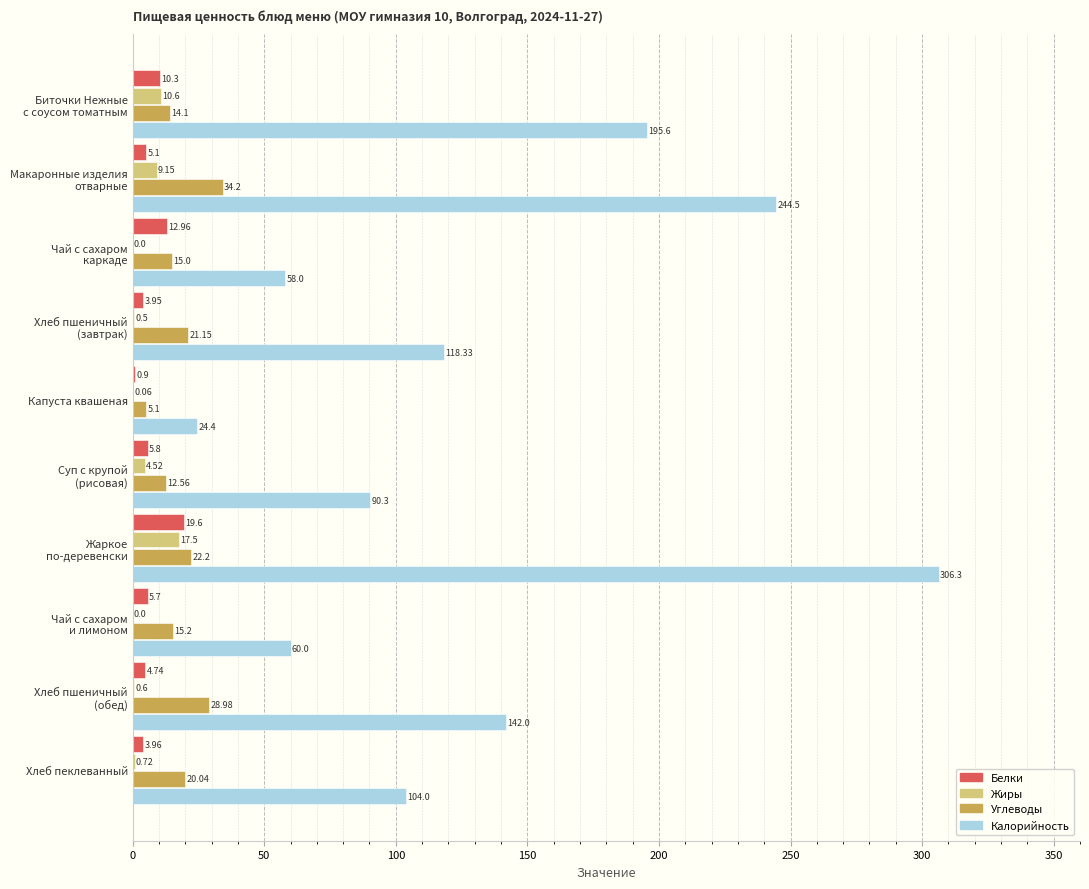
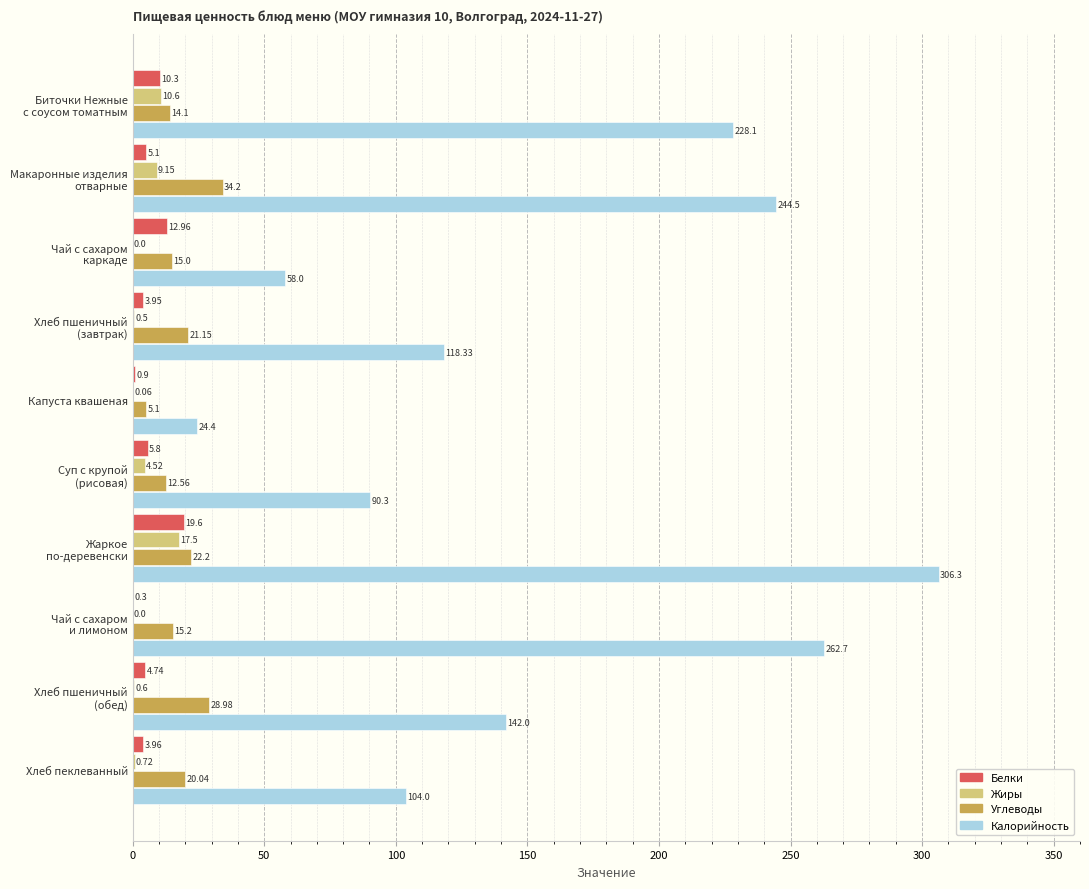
  {
    "Белки": {
      "Биточки Нежные с соусом томатным": 10.3,
      "Макаронные изделия отварные": 5.1,
      "Чай с сахаром каркаде": 12.96,
      "Хлеб пшеничный (завтрак)": 3.95,
      "Капуста квашеная": 0.9,
      "Суп с крупой (рисовая)": 5.8,
      "Жаркое по-деревенски": 19.6,
-     "Чай с сахаром и лимоном": 5.7,
+     "Чай с сахаром и лимоном": 0.3,
      "Хлеб пшеничный (обед)": 4.74,
      "Хлеб пеклеванный": 3.96
    },
    "Калорийность": {
-     "Биточки Нежные с соусом томатным": 195.6,
+     "Биточки Нежные с соусом томатным": 228.1,
      "Макаронные изделия отварные": 244.5,
      "Чай с сахаром каркаде": 58.0,
      "Хлеб пшеничный (завтрак)": 118.33,
      "Капуста квашеная": 24.4,
      "Суп с крупой (рисовая)": 90.3,
      "Жаркое по-деревенски": 306.3,
-     "Чай с сахаром и лимоном": 60.0,
+     "Чай с сахаром и лимоном": 262.7,
      "Хлеб пшеничный (обед)": 142.0,
      "Хлеб пеклеванный": 104.0
    }
  }
